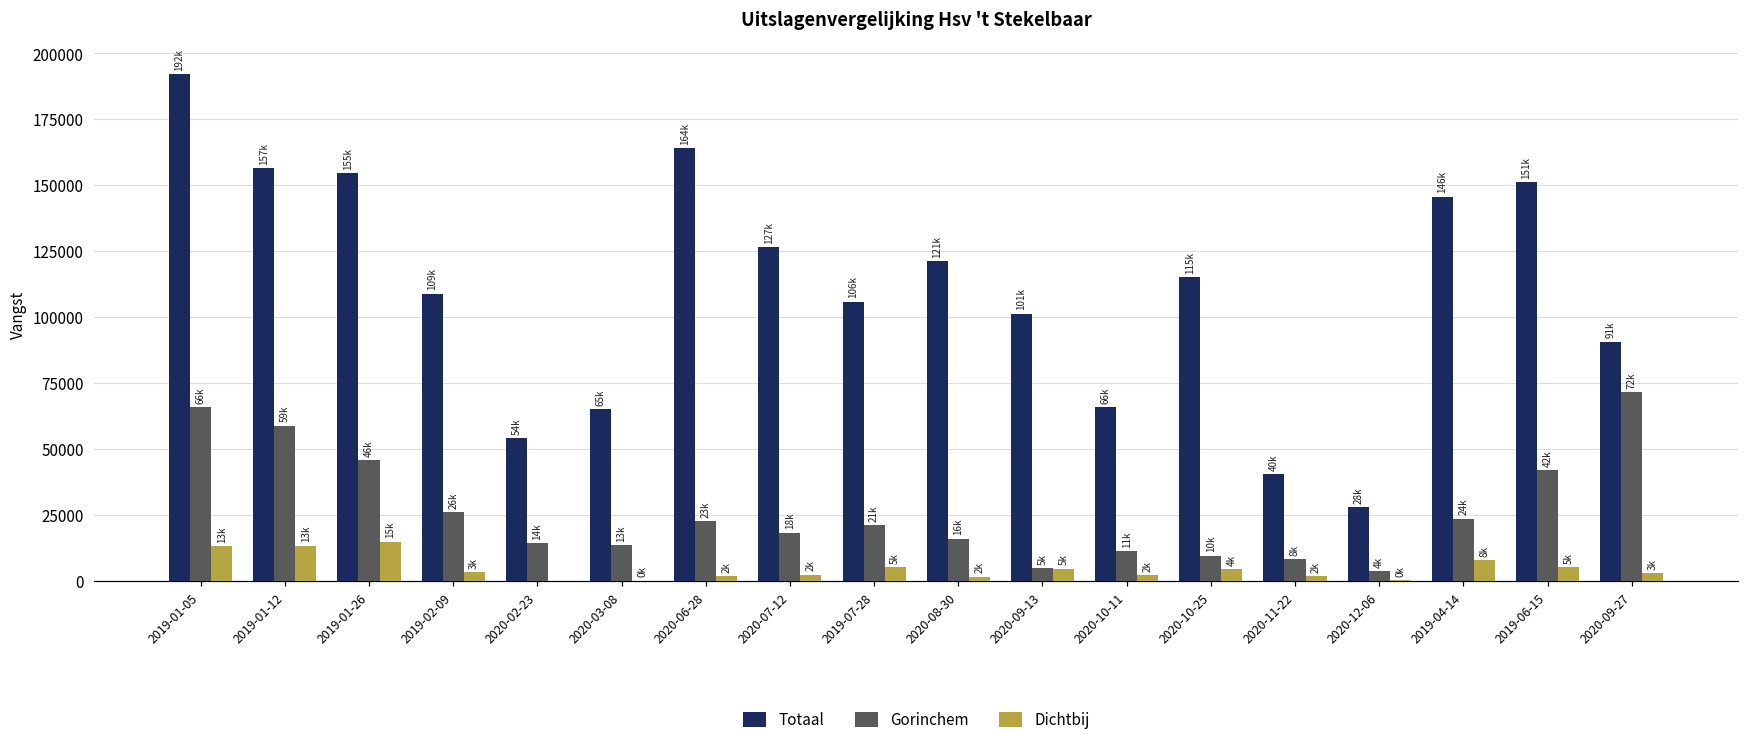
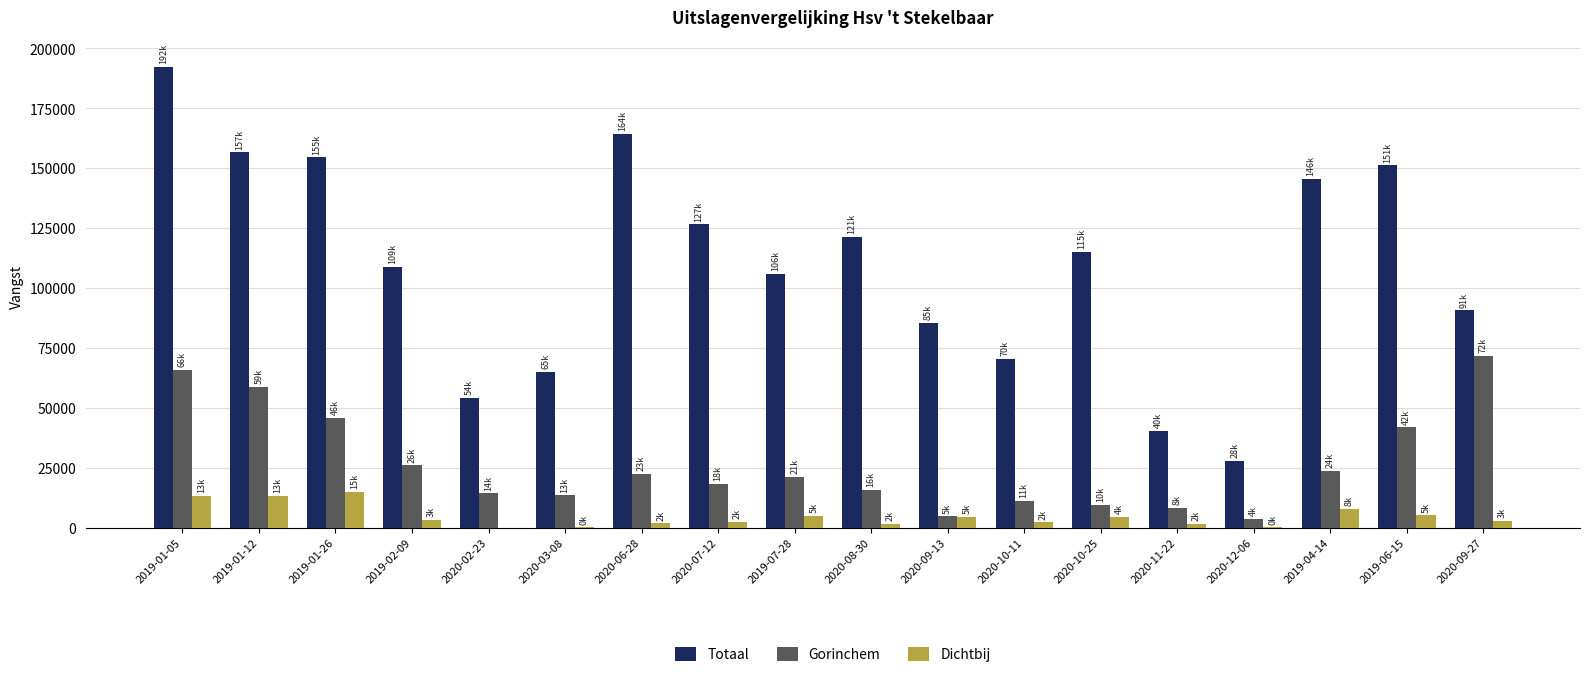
  {
    "Totaal": {
      "2019-01-05": "192k",
      "2019-01-12": "157k",
      "2019-01-26": "155k",
      "2019-02-09": "109k",
      "2020-02-23": "54k",
      "2020-03-08": "65k",
      "2020-06-28": "164k",
      "2020-07-12": "127k",
      "2019-07-28": "106k",
      "2020-08-30": "121k",
-     "2020-09-13": "101k",
-     "2020-10-11": "66k",
+     "2020-09-13": "85k",
+     "2020-10-11": "70k",
      "2020-10-25": "115k",
      "2020-11-22": "40k",
      "2020-12-06": "28k",
      "2019-04-14": "146k",
      "2019-06-15": "151k",
      "2020-09-27": "91k"
    },
    "Gorinchem": {
      "2019-01-05": "66k",
      "2019-01-12": "59k",
      "2019-01-26": "46k",
      "2019-02-09": "26k",
      "2020-02-23": "14k",
      "2020-03-08": "13k",
      "2020-06-28": "23k",
      "2020-07-12": "18k",
      "2019-07-28": "21k",
      "2020-08-30": "16k",
      "2020-09-13": "5k",
      "2020-10-11": "11k",
      "2020-10-25": "10k",
      "2020-11-22": "8k",
      "2020-12-06": "4k",
      "2019-04-14": "24k",
      "2019-06-15": "42k",
      "2020-09-27": "72k"
    },
    "Dichtbij": {
      "2019-01-05": "13k",
      "2019-01-12": "13k",
      "2019-01-26": "15k",
      "2019-02-09": "3k",
      "2020-06-28": "2k",
      "2020-07-12": "2k",
      "2019-07-28": "5k",
      "2020-08-30": "2k",
      "2020-09-13": "5k",
      "2020-10-11": "2k",
      "2020-10-25": "4k",
      "2020-11-22": "2k",
      "2019-04-14": "8k",
      "2019-06-15": "5k",
      "2020-09-27": "3k"
    }
  }
